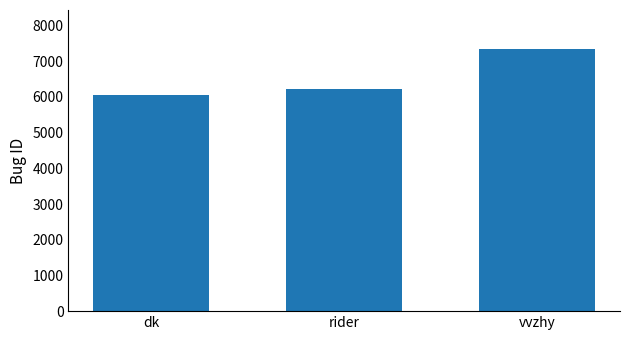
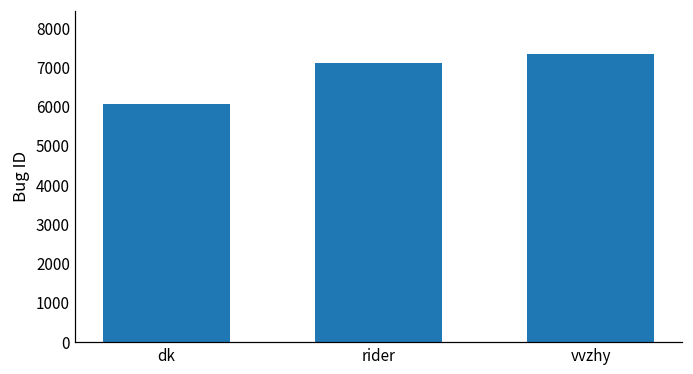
  {
    "dk": 6100,
-   "rider": 6200,
+   "rider": 7100,
    "vvzhy": 7300
  }
